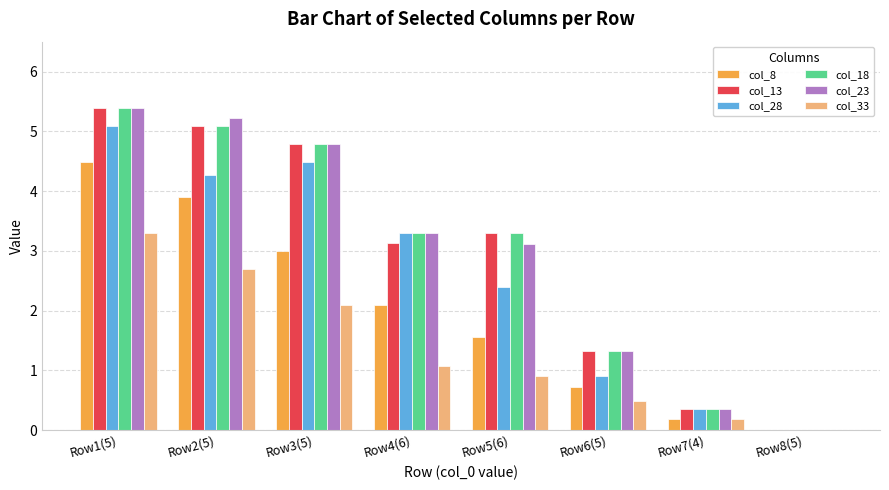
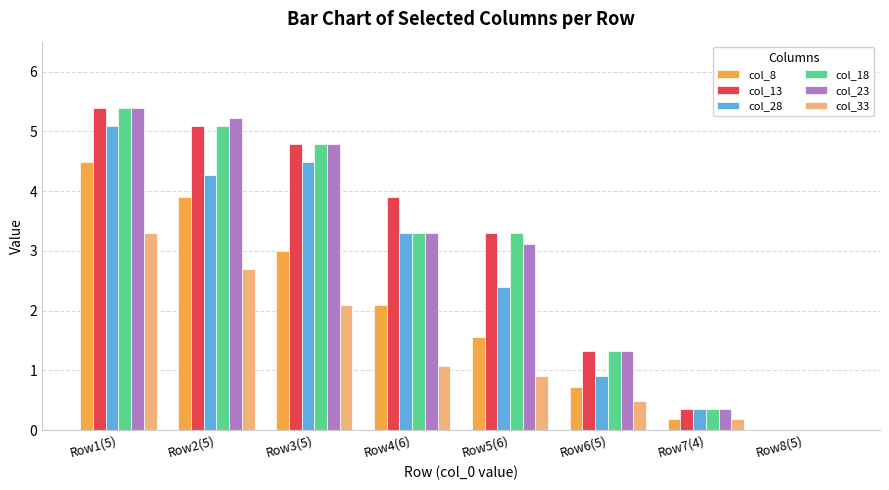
  {
    "col_13": {
      "Row1(5)": 5.4,
      "Row2(5)": 5.1,
      "Row3(5)": 4.8,
-     "Row4(6)": 3.1,
+     "Row4(6)": 3.9,
      "Row5(6)": 3.3,
      "Row6(5)": 1.3,
      "Row7(4)": 0.4,
      "Row8(5)": 0.0
    },
    "col_28": {
      "Row1(5)": 5.1,
      "Row2(5)": 4.3,
      "Row3(5)": 4.5,
      "Row4(6)": 3.3,
      "Row5(6)": 2.4,
      "Row6(5)": 0.9,
      "Row7(4)": 0.4,
      "Row8(5)": 0.0
    },
    "col_18": {
      "Row1(5)": 5.4,
      "Row2(5)": 5.1,
      "Row3(5)": 4.8,
      "Row4(6)": 3.3,
      "Row5(6)": 3.3,
      "Row6(5)": 1.3,
      "Row7(4)": 0.4,
      "Row8(5)": 0.0
    },
    "col_23": {
      "Row1(5)": 5.4,
      "Row2(5)": 5.2,
      "Row3(5)": 4.8,
      "Row4(6)": 3.3,
      "Row5(6)": 3.1,
      "Row6(5)": 1.3,
      "Row7(4)": 0.4,
      "Row8(5)": 0.0
    }
  }
